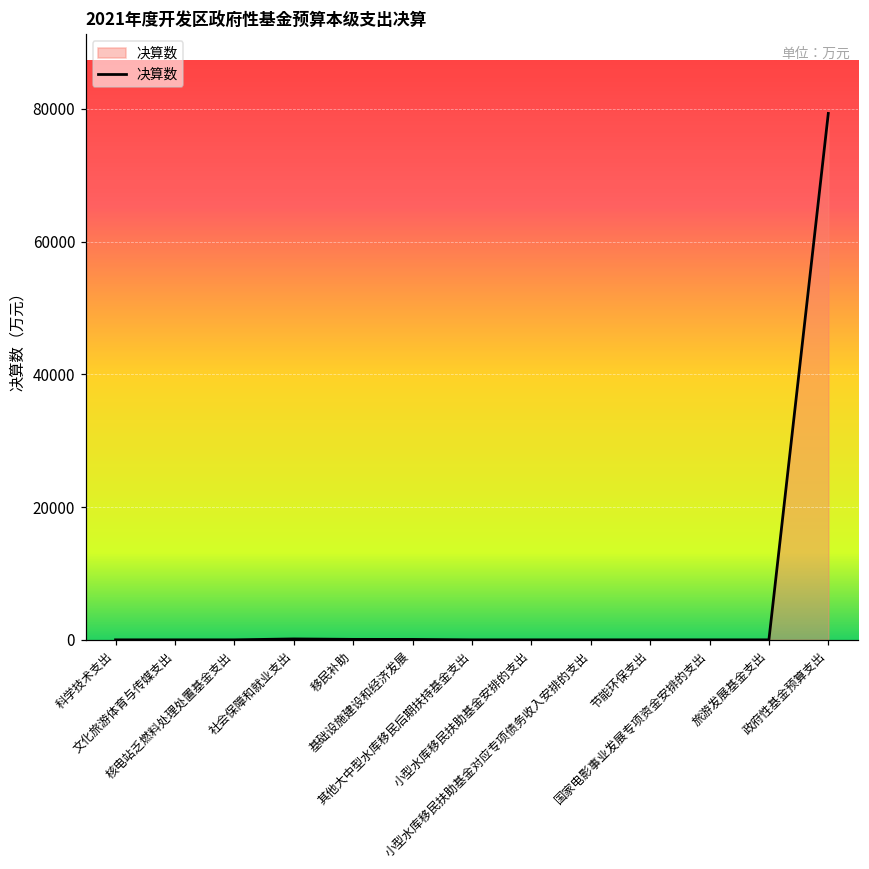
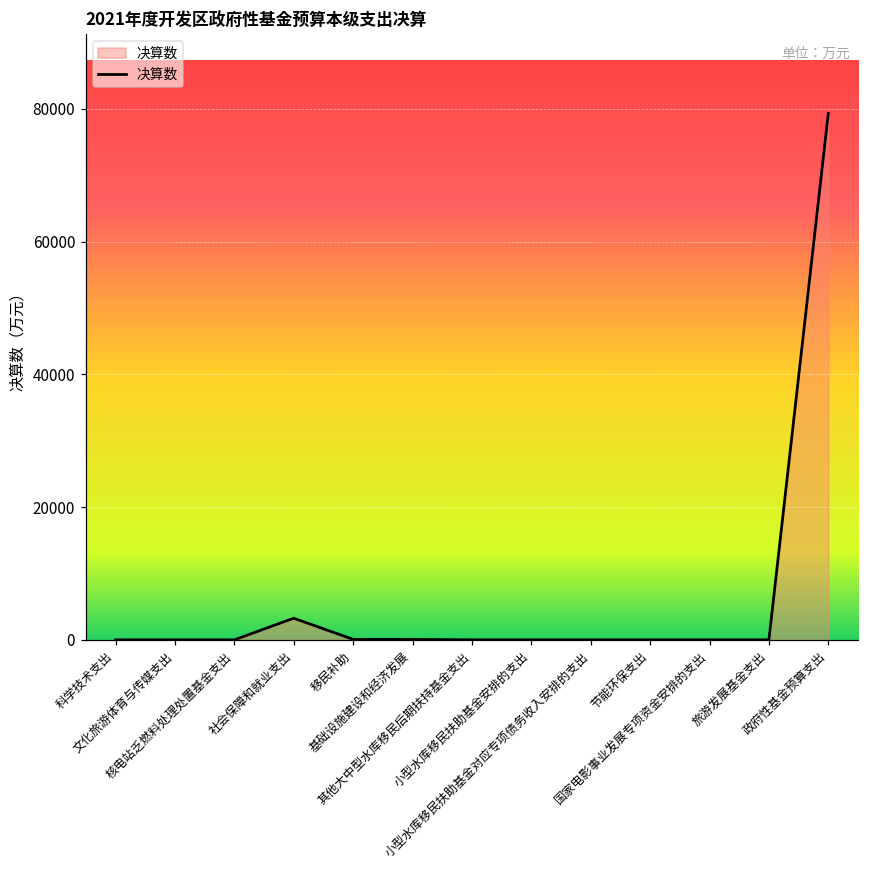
  {
    "科学技术支出": 0,
    "文化旅游体育与传媒支出": 0,
    "核电站乏燃料处理处置基金支出": 0,
-   "社会保障和就业支出": 0,
+   "社会保障和就业支出": 3000,
    "移民补助": 0,
    "基础设施建设和经济发展": 0,
    "其他大中型水库移民后期扶持基金支出": 0,
    "小型水库移民扶助基金安排的支出": 0,
    "小型水库移民扶助基金对应专项债务收入安排的支出": 0,
    "节能环保支出": 0,
    "国家电影事业发展专项资金安排的支出": 0,
    "旅游发展基金支出": 0,
    "政府性基金预算支出": 79000
  }
